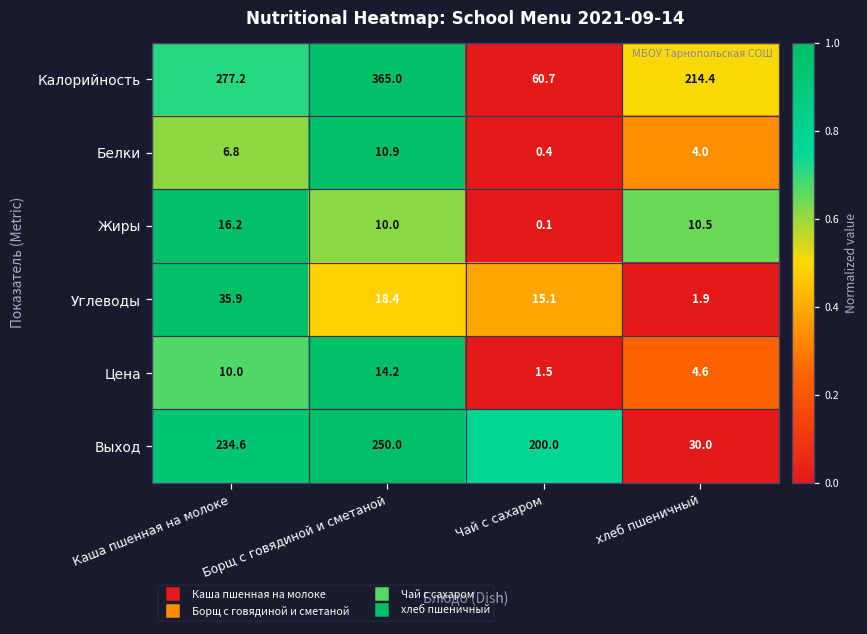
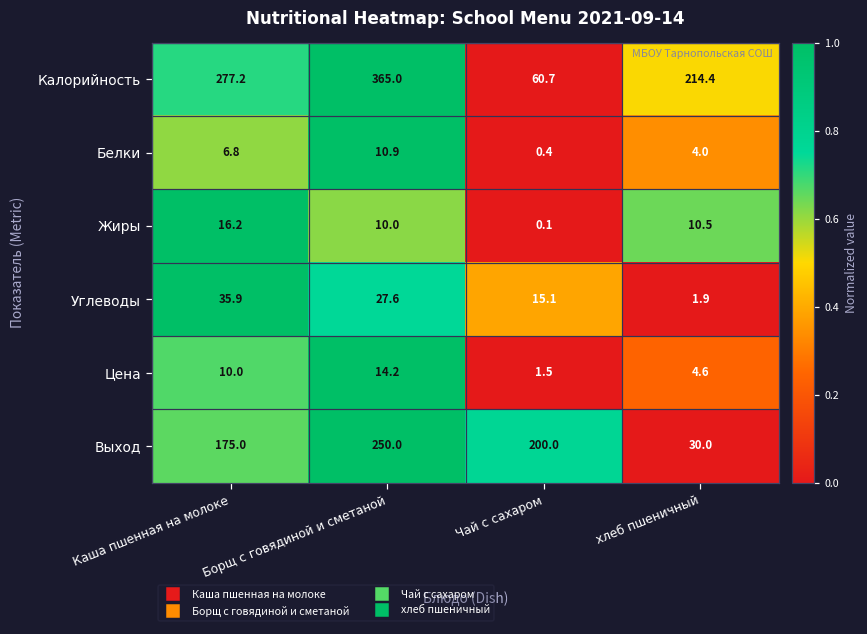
  {
    "Калорийность": {
      "Каша пшенная на молоке": 277.2,
      "Борщ с говядиной и сметаной": 365.0,
      "Чай с сахаром": 60.7
    },
    "Белки": {
      "Каша пшенная на молоке": 6.8,
      "Борщ с говядиной и сметаной": 10.9,
      "Чай с сахаром": 0.4,
      "хлеб пшеничный": 4.0
    },
    "Жиры": {
      "Каша пшенная на молоке": 16.2,
      "Борщ с говядиной и сметаной": 10.0,
      "Чай с сахаром": 0.1,
      "хлеб пшеничный": 10.5
    },
    "Углеводы": {
      "Каша пшенная на молоке": 35.9,
-     "Борщ с говядиной и сметаной": 18.4,
+     "Борщ с говядиной и сметаной": 27.6,
      "Чай с сахаром": 15.1,
      "хлеб пшеничный": 1.9
    },
    "Цена": {
      "Каша пшенная на молоке": 10.0,
      "Борщ с говядиной и сметаной": 14.2,
      "Чай с сахаром": 1.5,
      "хлеб пшеничный": 4.6
    },
    "Выход": {
-     "Каша пшенная на молоке": 234.6,
+     "Каша пшенная на молоке": 175.0,
      "Борщ с говядиной и сметаной": 250.0,
      "Чай с сахаром": 200.0,
      "хлеб пшеничный": 30.0
    }
  }
